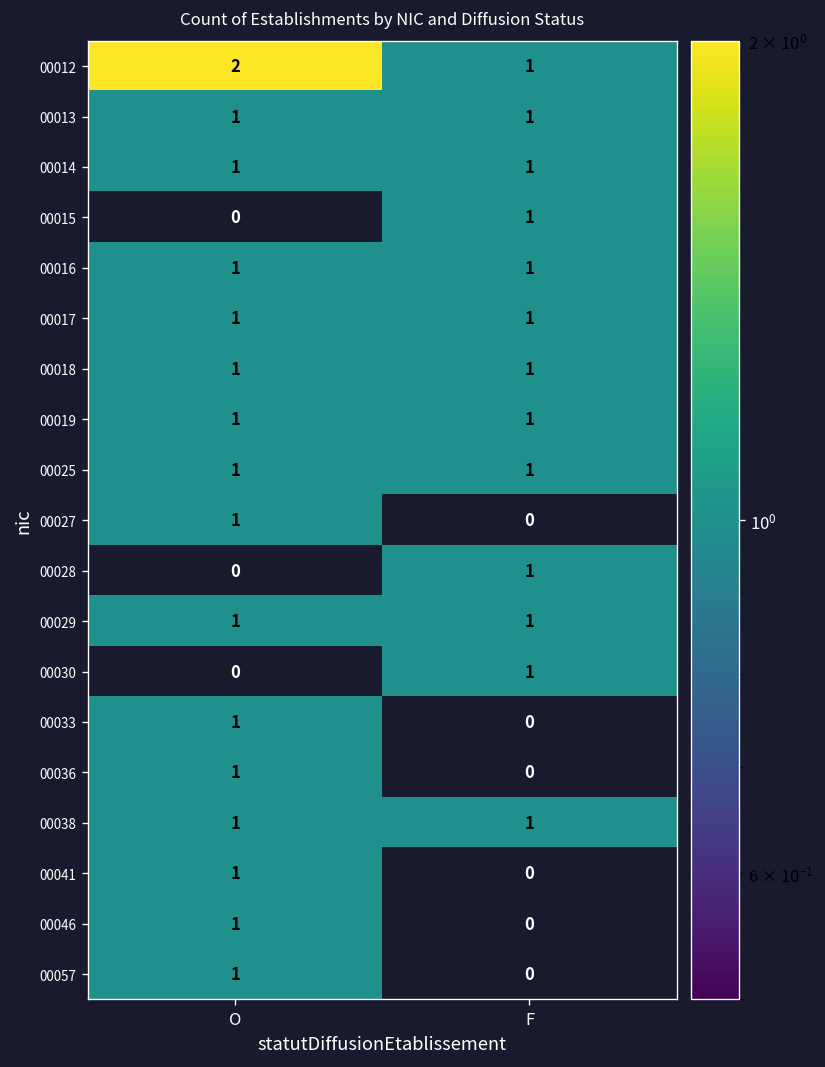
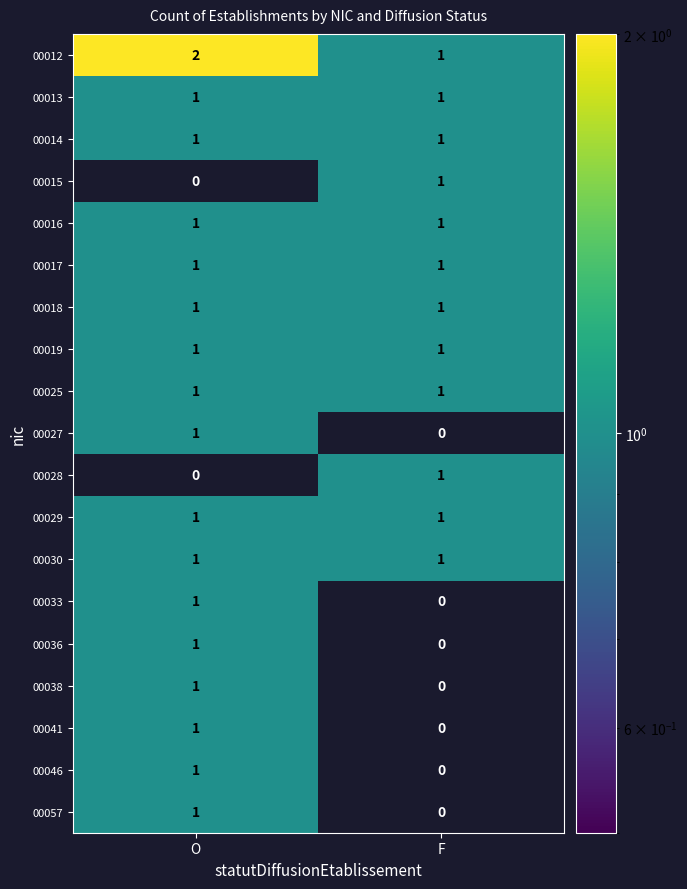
  {
    "00012": {
      "O": 2,
      "F": 1
    },
    "00013": {
      "O": 1,
      "F": 1
    },
    "00014": {
      "O": 1,
      "F": 1
    },
    "00015": {
      "O": 0,
      "F": 1
    },
    "00016": {
      "O": 1,
      "F": 1
    },
    "00017": {
      "O": 1,
      "F": 1
    },
    "00018": {
      "O": 1,
      "F": 1
    },
    "00019": {
      "O": 1,
      "F": 1
    },
    "00025": {
      "O": 1,
      "F": 1
    },
    "00027": {
      "O": 1,
      "F": 0
    },
    "00028": {
      "O": 0,
      "F": 1
    },
    "00029": {
      "O": 1,
      "F": 1
    },
    "00030": {
-     "O": 0,
+     "O": 1,
      "F": 1
    },
    "00033": {
      "O": 1,
      "F": 0
    },
    "00036": {
      "O": 1,
      "F": 0
    },
    "00038": {
      "O": 1,
-     "F": 1
+     "F": 0
    },
    "00041": {
      "O": 1,
      "F": 0
    },
    "00046": {
      "O": 1,
      "F": 0
    },
    "00057": {
      "O": 1,
      "F": 0
    }
  }
